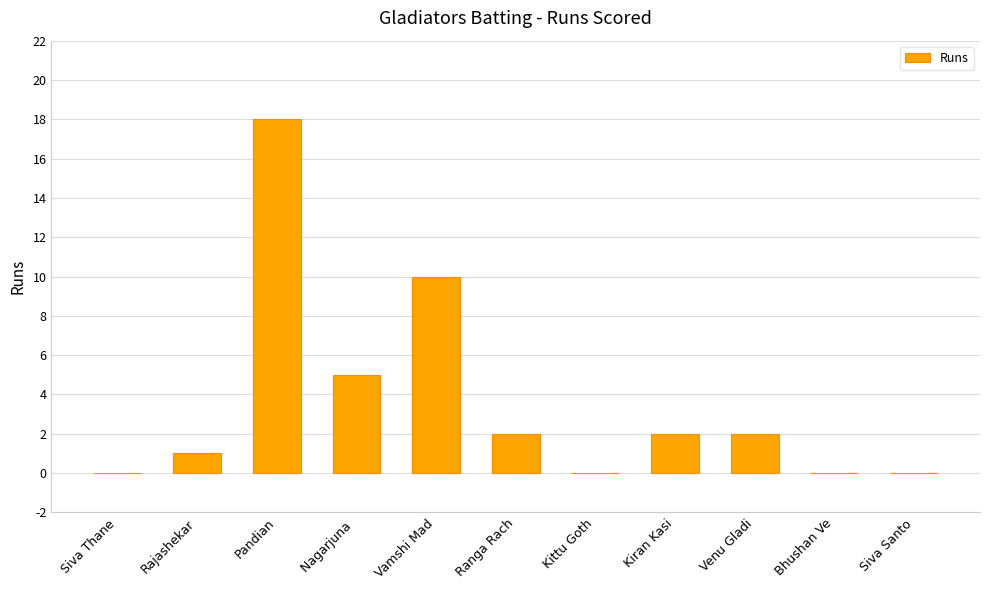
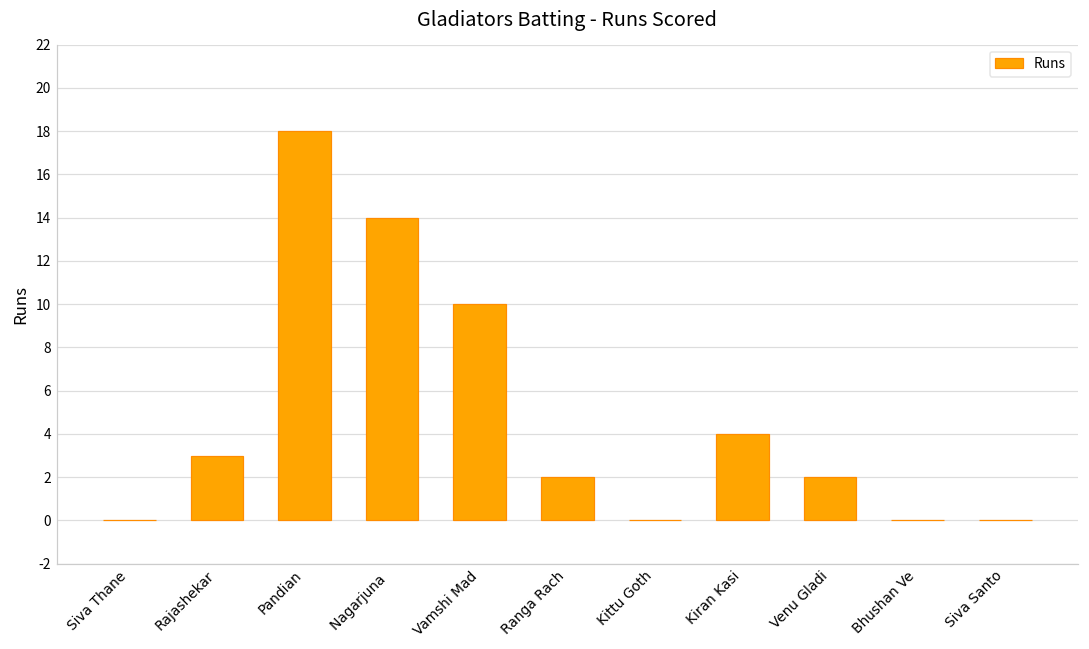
  {
    "Siva Thane": 0,
-   "Rajashekar": 1,
+   "Rajashekar": 3,
    "Pandian": 18,
-   "Nagarjuna": 5,
+   "Nagarjuna": 14,
    "Vamshi Mad": 10,
    "Ranga Rach": 2,
    "Kittu Goth": 0,
-   "Kiran Kasi": 2,
+   "Kiran Kasi": 4,
    "Venu Gladi": 2,
    "Bhushan Ve": 0,
    "Siva Santo": 0
  }
